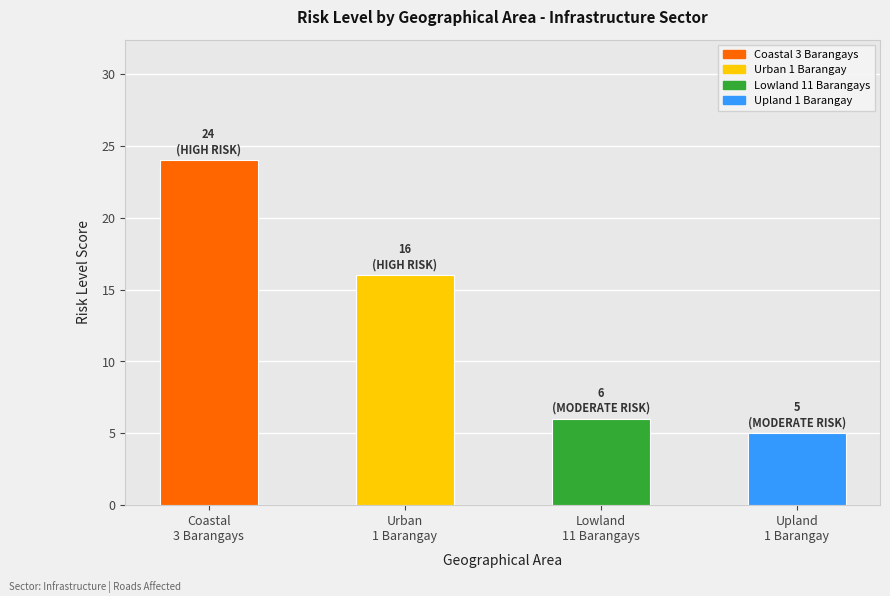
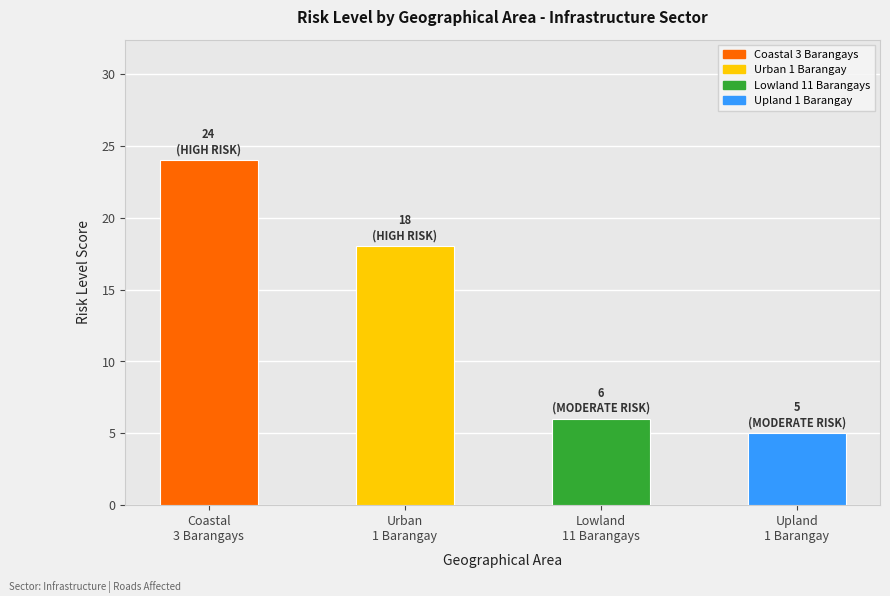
  {
    "Coastal 3 Barangays": 24,
-   "Urban 1 Barangay": 16,
+   "Urban 1 Barangay": 18,
    "Lowland 11 Barangays": 6,
    "Upland 1 Barangay": 5
  }
